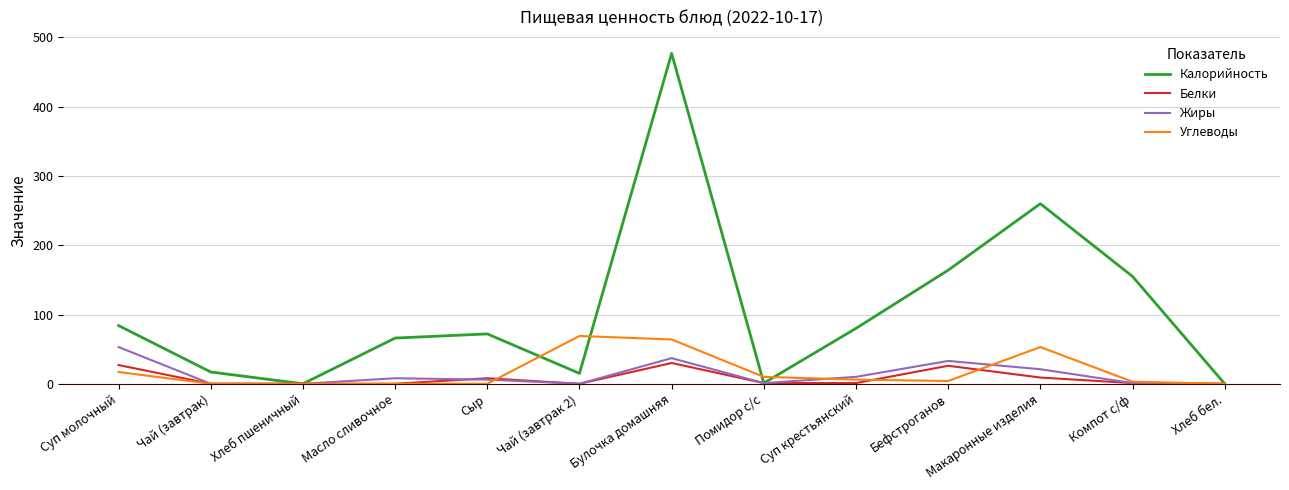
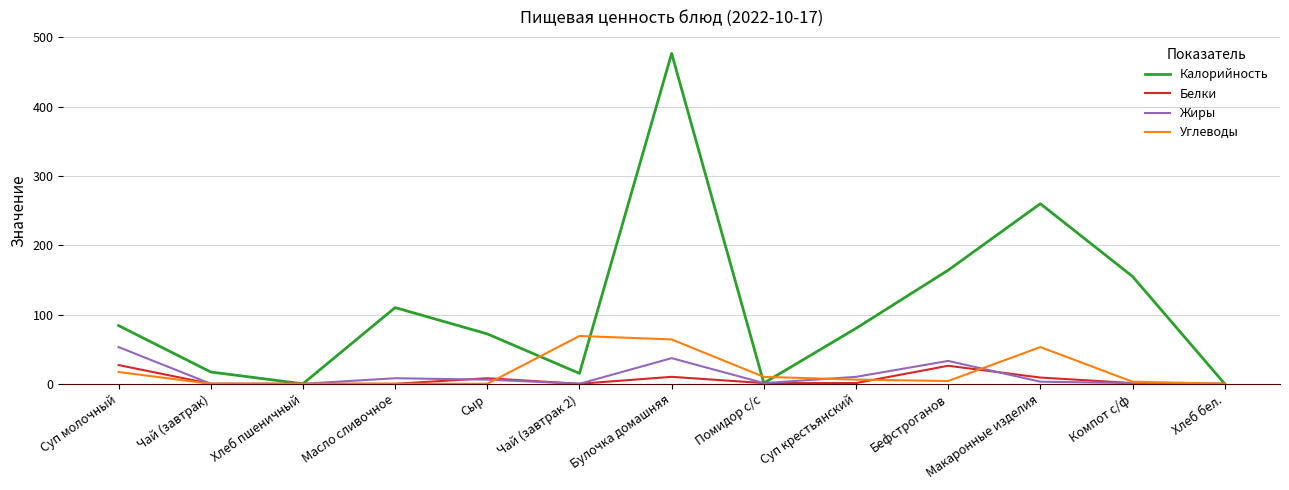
  {
    "Калорийность": {
      "Суп молочный": 80,
      "Чай (завтрак)": 20,
-     "Масло сливочное": 70,
+     "Масло сливочное": 110,
      "Сыр": 70,
      "Чай (завтрак 2)": 20,
      "Булочка домашняя": 480,
      "Суп крестьянский": 80,
      "Бефстроганов": 160,
      "Макаронные изделия": 260,
      "Компот с/ф": 160
    },
    "Белки": {
      "Суп молочный": 30,
-     "Булочка домашняя": 30,
+     "Булочка домашняя": 10,
      "Суп крестьянский": 0,
      "Бефстроганов": 30,
      "Макаронные изделия": 10
    },
    "Жиры": {
      "Суп молочный": 50,
      "Масло сливочное": 10,
      "Булочка домашняя": 40,
      "Суп крестьянский": 10,
      "Бефстроганов": 30,
-     "Макаронные изделия": 20
+     "Макаронные изделия": 0
    },
    "Углеводы": {
      "Суп молочный": 20,
      "Сыр": 0,
      "Чай (завтрак 2)": 70,
      "Булочка домашняя": 60,
      "Помидор с/с": 10,
      "Суп крестьянский": 10,
      "Бефстроганов": 0,
      "Макаронные изделия": 50
    }
  }
